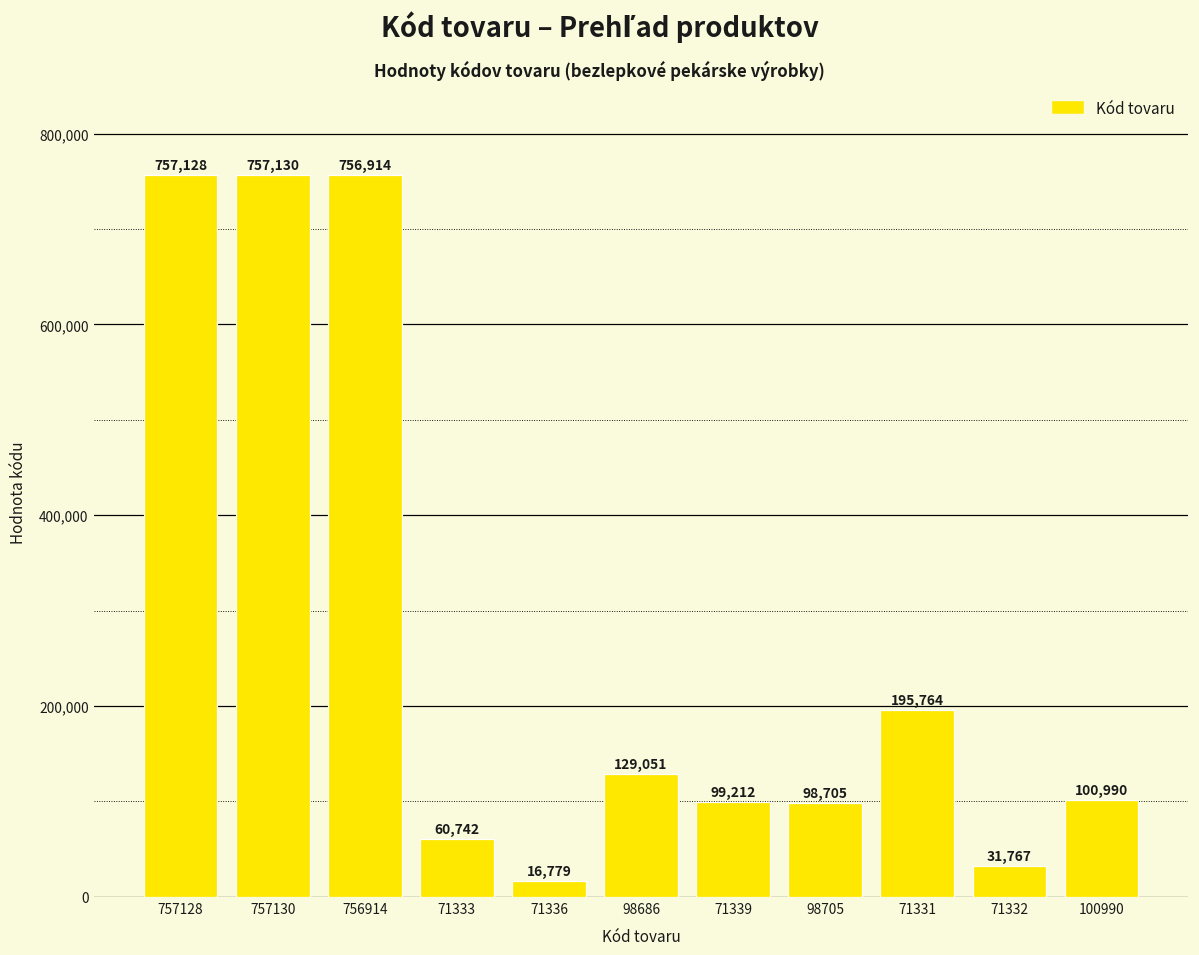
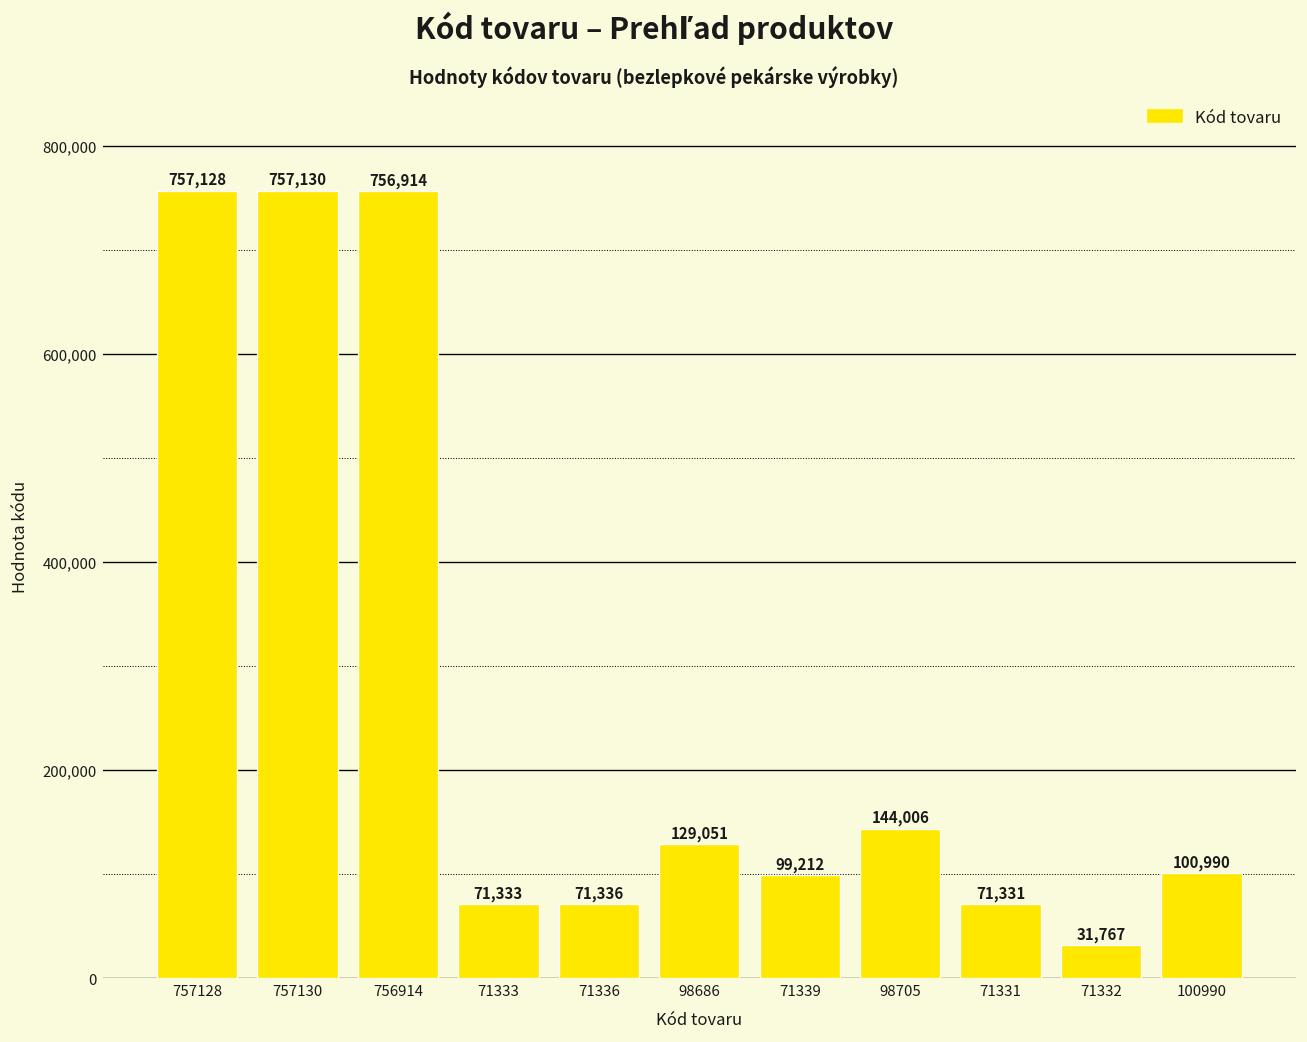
  {
    "757128": "757,128",
    "757130": "757,130",
    "756914": "756,914",
-   "71333": "60,742",
-   "71336": "16,779",
+   "71333": "71,333",
+   "71336": "71,336",
    "98686": "129,051",
    "71339": "99,212",
-   "98705": "98,705",
-   "71331": "195,764",
+   "98705": "144,006",
+   "71331": "71,331",
    "71332": "31,767",
    "100990": "100,990"
  }
